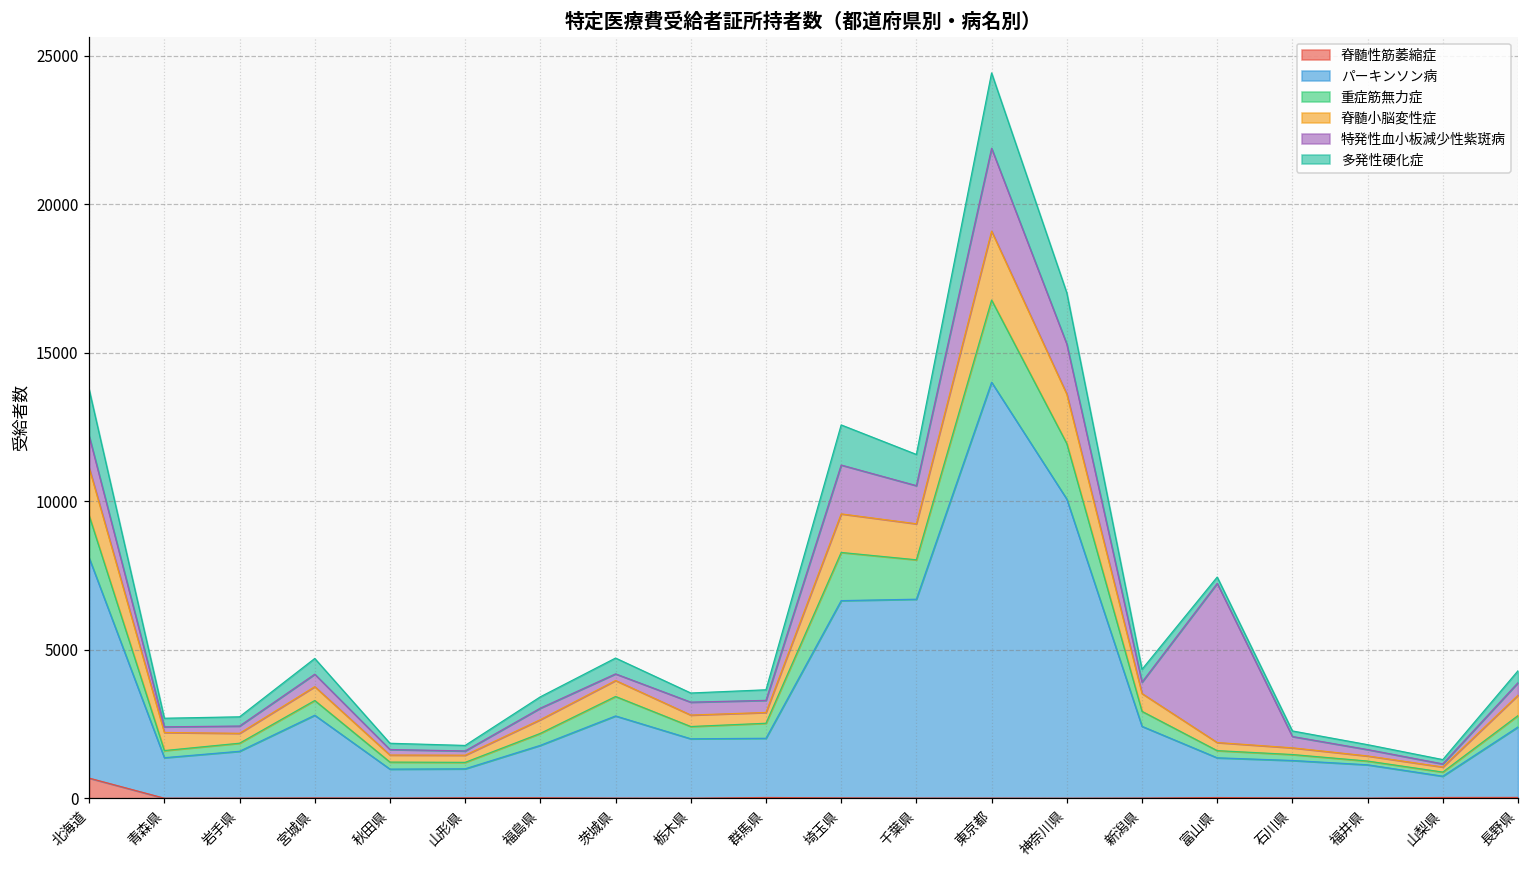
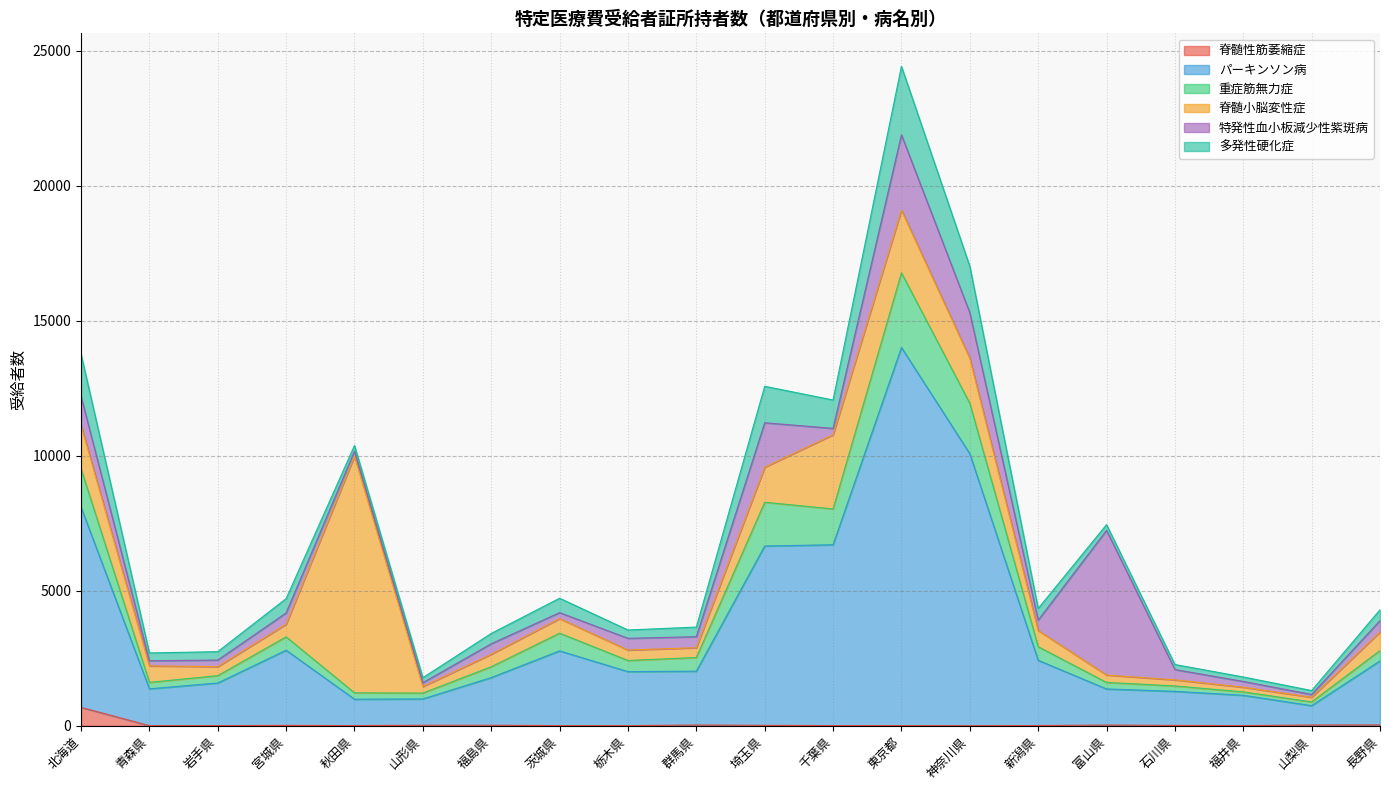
  {
    "脊髄性筋萎縮症": {
      "北海道": 700,
      "青森県": 0,
      "岩手県": 0,
      "宮城県": 0,
      "秋田県": 0,
      "山形県": 0,
      "福島県": 0,
      "茨城県": 0,
      "栃木県": 0,
      "群馬県": 0,
      "埼玉県": 0,
      "千葉県": 0,
      "東京都": 0,
      "神奈川県": 0,
      "新潟県": 0,
      "富山県": 0,
      "石川県": 0,
      "福井県": 0,
      "山梨県": 0,
      "長野県": 0
    },
    "パーキンソン病": {
      "北海道": 7400,
      "青森県": 1400,
      "岩手県": 1600,
      "宮城県": 2800,
      "秋田県": 1000,
      "山形県": 1000,
      "福島県": 1800,
      "茨城県": 2800,
      "栃木県": 2000,
      "群馬県": 2000,
      "埼玉県": 6600,
      "千葉県": 6700,
      "東京都": 14000,
      "神奈川県": 10100,
      "新潟県": 2400,
      "富山県": 1300,
      "石川県": 1300,
      "福井県": 1100,
      "山梨県": 700,
      "長野県": 2400
    },
    "脊髄小脳変性症": {
      "北海道": 1600,
      "青森県": 600,
      "岩手県": 300,
      "宮城県": 500,
-     "秋田県": 200,
+     "秋田県": 8800,
      "山形県": 200,
      "福島県": 500,
      "茨城県": 500,
      "栃木県": 400,
      "群馬県": 400,
      "埼玉県": 1300,
-     "千葉県": 1200,
+     "千葉県": 2700,
      "東京都": 2300,
      "神奈川県": 1700,
      "新潟県": 600,
      "富山県": 300,
      "石川県": 200,
      "福井県": 200,
      "山梨県": 200,
      "長野県": 700
    },
    "特発性血小板減少性紫斑病": {
      "北海道": 1100,
      "青森県": 200,
      "岩手県": 200,
      "宮城県": 400,
      "秋田県": 200,
      "山形県": 100,
      "福島県": 400,
      "茨城県": 200,
      "栃木県": 400,
      "群馬県": 400,
      "埼玉県": 1600,
-     "千葉県": 1300,
+     "千葉県": 200,
      "東京都": 2800,
      "神奈川県": 1700,
      "新潟県": 400,
      "富山県": 5400,
      "石川県": 400,
      "福井県": 200,
      "山梨県": 100,
      "長野県": 400
    }
  }
